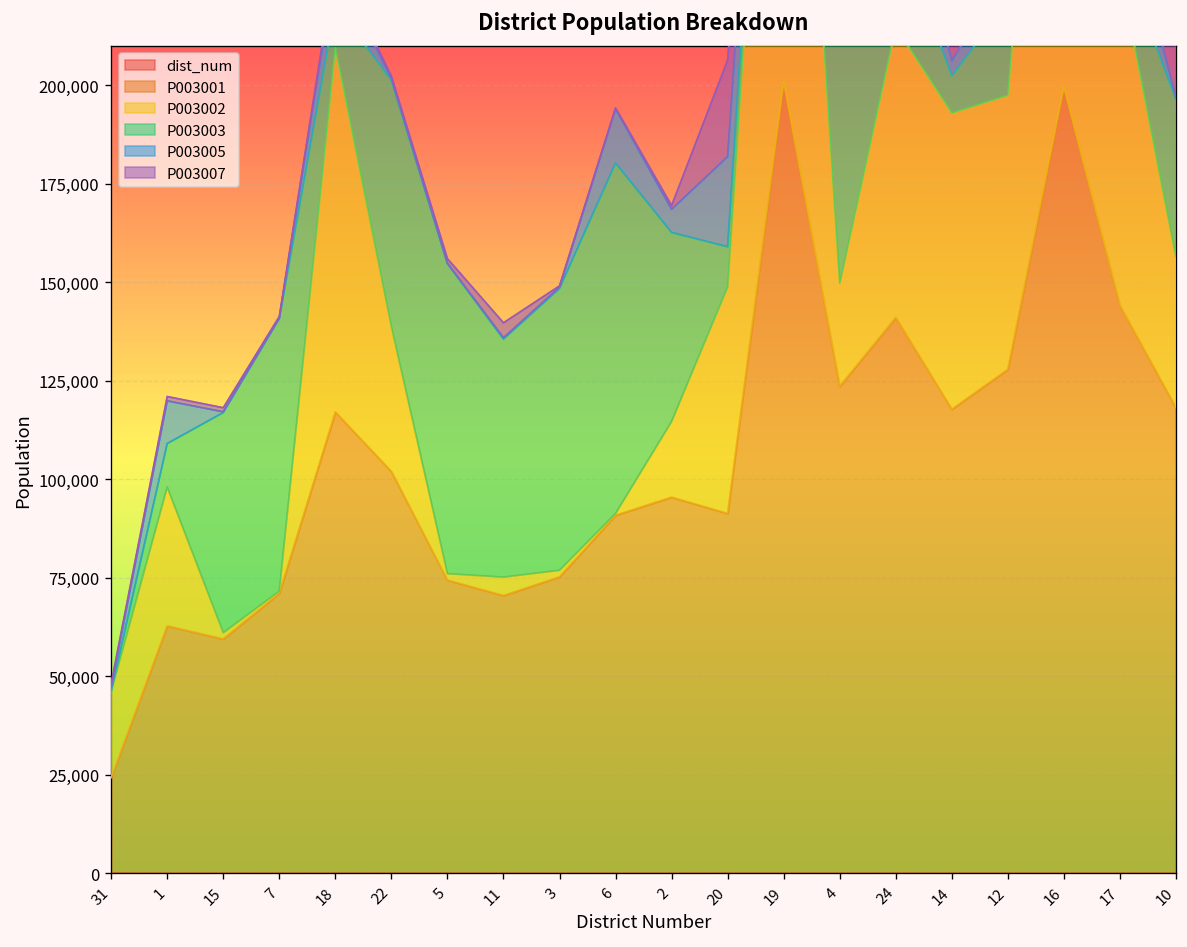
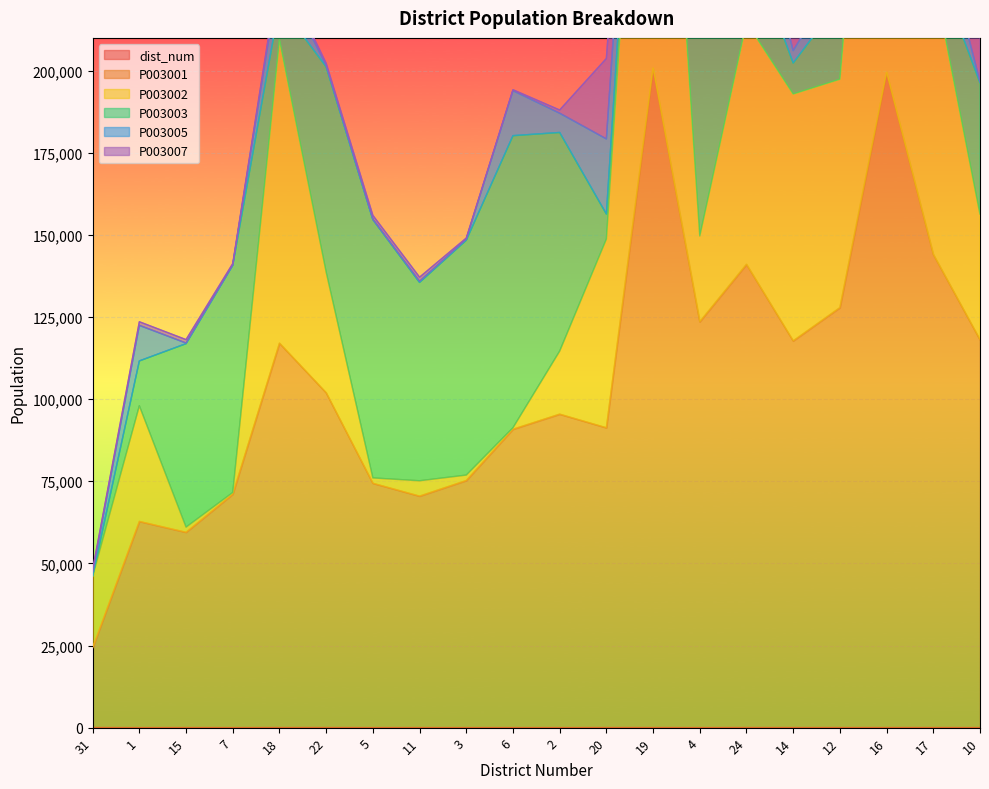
  {
    "P003003": {
-     "1": "11,000",
+     "1": "14,000",
      "6": "89,000",
-     "2": "48,000",
-     "20": "10,000",
+     "2": "67,000",
+     "20": "8,000",
      "14": "9,000"
    },
    "P003005": {
      "1": "11,000",
      "2": "6,000",
      "20": "23,000",
      "14": "4,000"
    },
    "P003007": {
      "1": "1,000",
      "15": "1,000",
      "5": "1,000",
-     "11": "4,000",
+     "11": "1,000",
      "2": "1,000",
      "20": "24,000"
    }
  }
